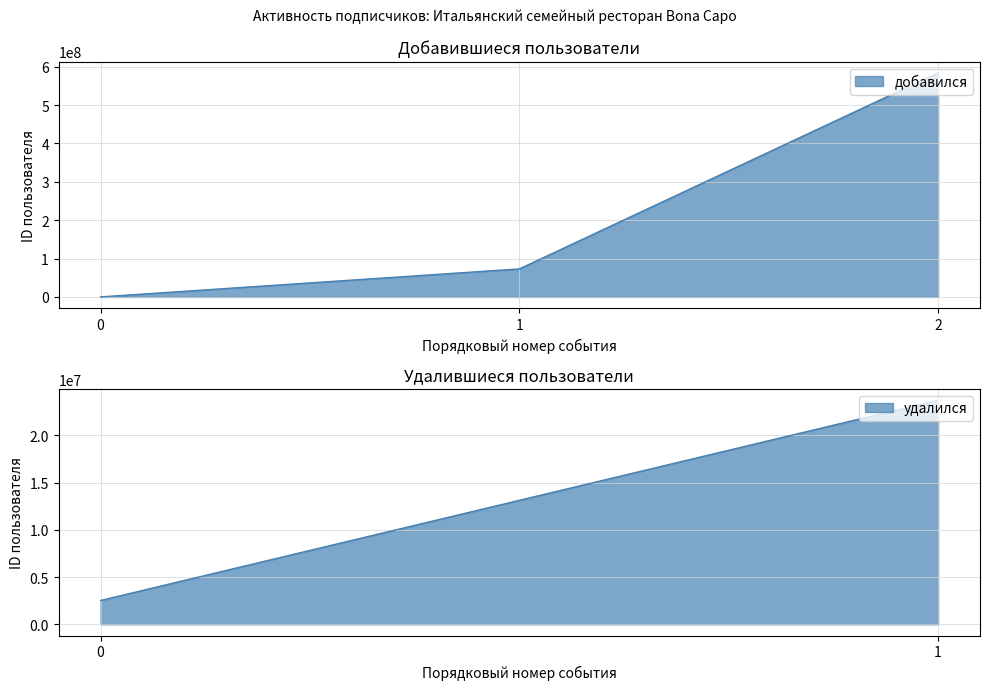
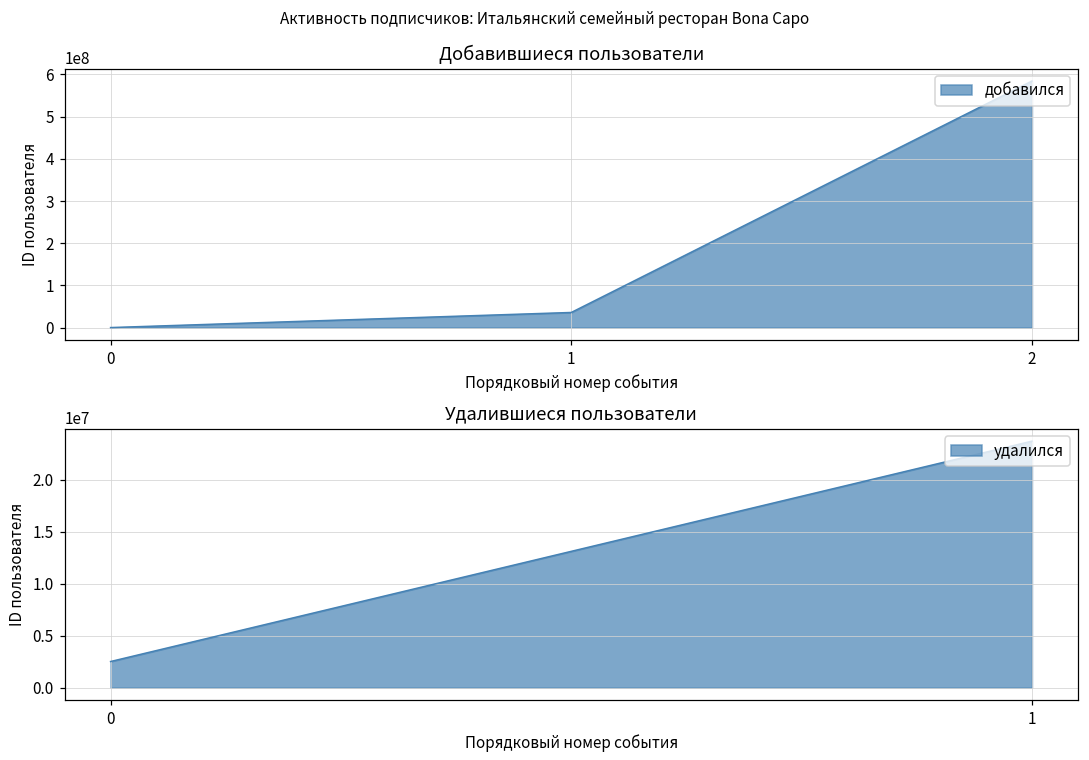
  {
    "Добавившиеся пользователи": {
      "0": 0,
-     "1": 70000000
+     "1": 40000000
    },
    "Удалившиеся пользователи": {
      "0": 3000000
    }
  }
